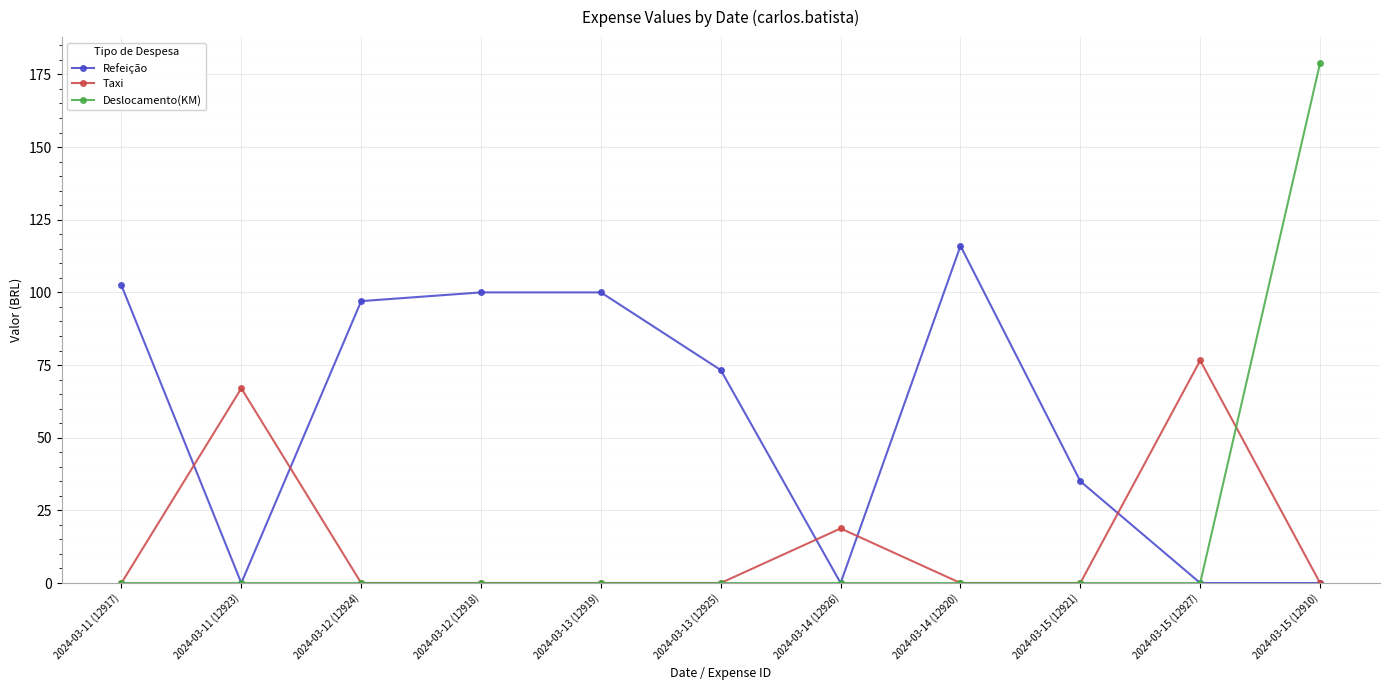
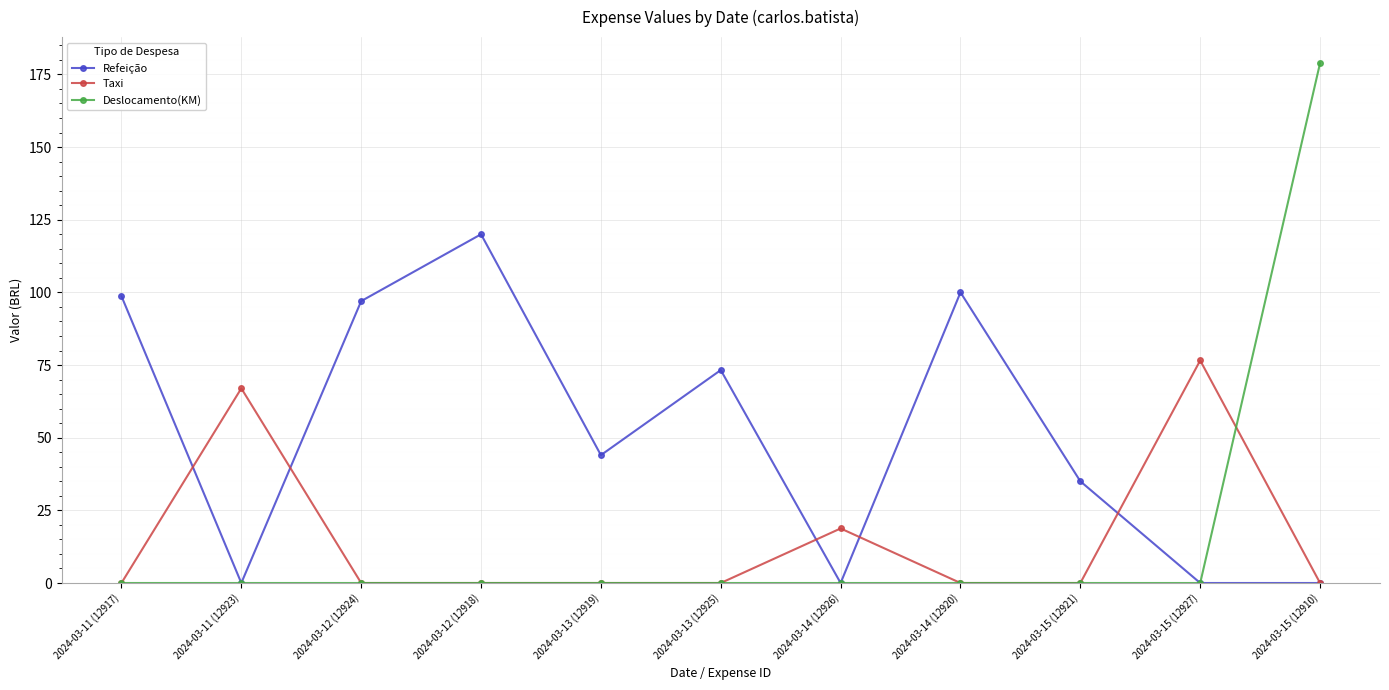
  {
    "Refeição": {
-     "2024-03-11 (12917)": 102,
+     "2024-03-11 (12917)": 99,
      "2024-03-12 (12924)": 97,
-     "2024-03-12 (12918)": 100,
-     "2024-03-13 (12919)": 100,
+     "2024-03-12 (12918)": 120,
+     "2024-03-13 (12919)": 44,
      "2024-03-13 (12925)": 73,
-     "2024-03-14 (12920)": 116,
+     "2024-03-14 (12920)": 100,
      "2024-03-15 (12921)": 35
    },
    "Taxi": {
      "2024-03-11 (12923)": 67,
      "2024-03-14 (12926)": 19,
      "2024-03-15 (12927)": 77
    },
    "Deslocamento(KM)": {
      "2024-03-15 (12910)": 179
    }
  }
